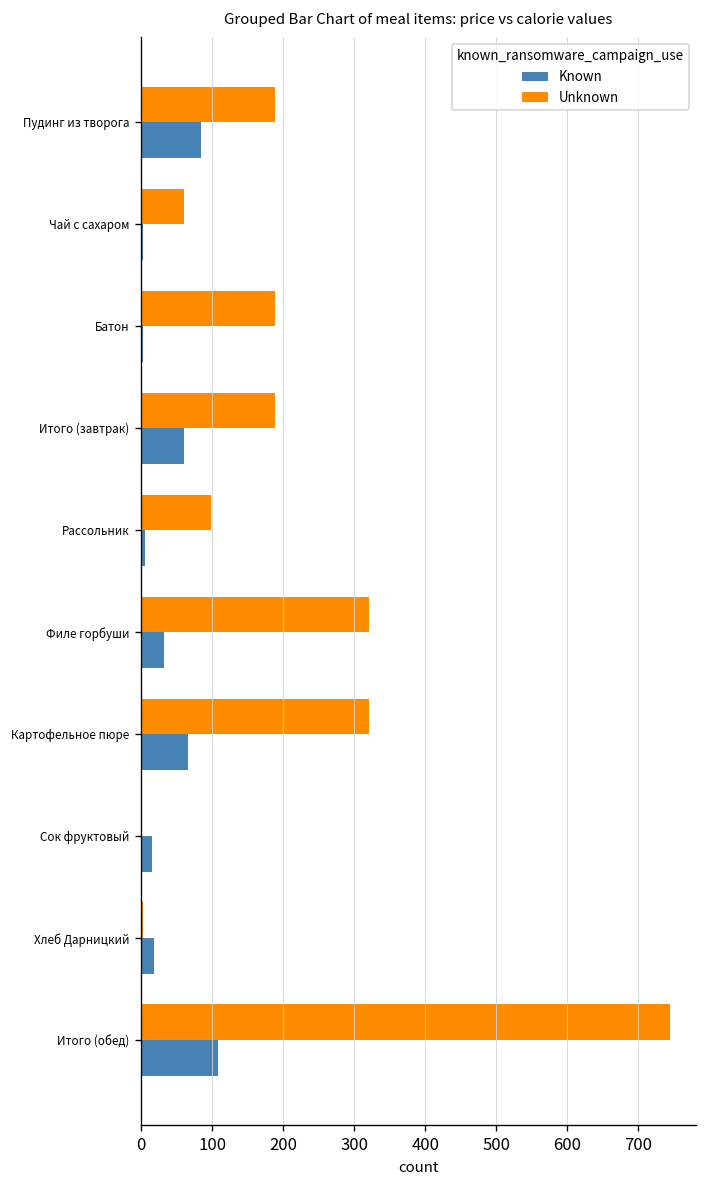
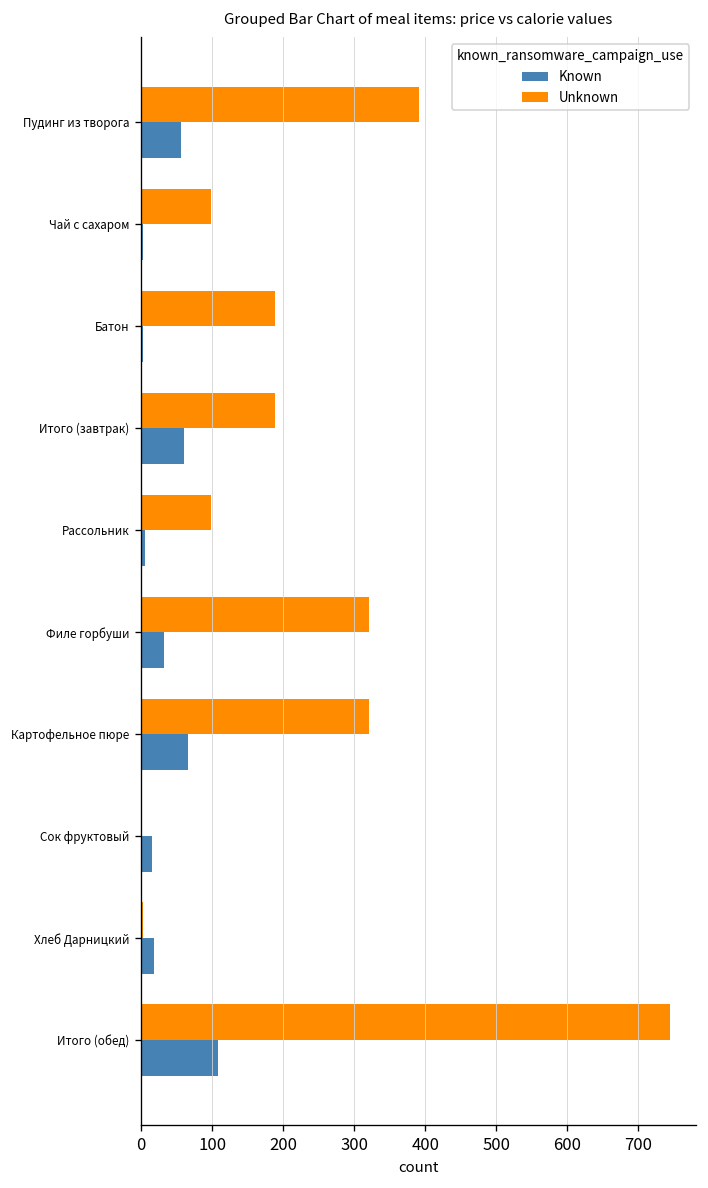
  {
    "Known": {
-     "Пудинг из творога": 80,
+     "Пудинг из творога": 60,
      "Итого (завтрак)": 60,
      "Рассольник": 10,
      "Филе горбуши": 30,
      "Картофельное пюре": 70,
      "Сок фруктовый": 20,
      "Хлеб Дарницкий": 20,
      "Итого (обед)": 110
    },
    "Unknown": {
-     "Пудинг из творога": 190,
-     "Чай с сахаром": 60,
+     "Пудинг из творога": 390,
+     "Чай с сахаром": 100,
      "Батон": 190,
      "Итого (завтрак)": 190,
      "Рассольник": 100,
      "Филе горбуши": 320,
      "Картофельное пюре": 320,
      "Итого (обед)": 740
    }
  }
